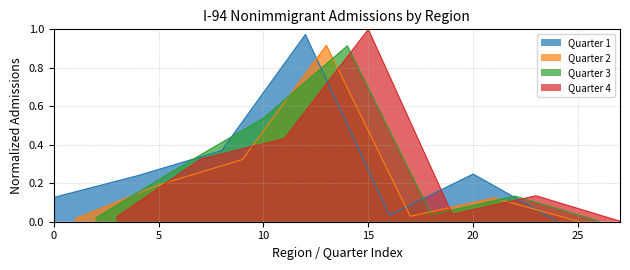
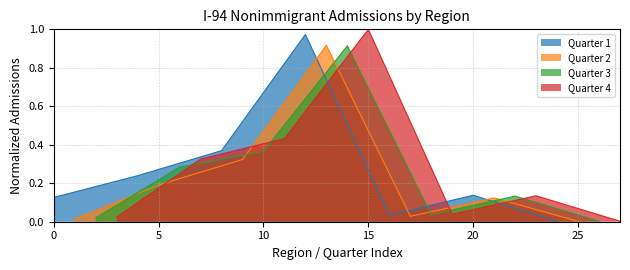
  {
    "Quarter 1": {
      "0": 0.13,
-     "20": 0.25
+     "20": 0.14
    },
    "Quarter 2": {
      "5": 0.19,
      "25": 0.00
    },
    "Quarter 3": {
-     "10": 0.54
+     "10": 0.37
    },
    "Quarter 4": {
      "15": 1.00
    }
  }
